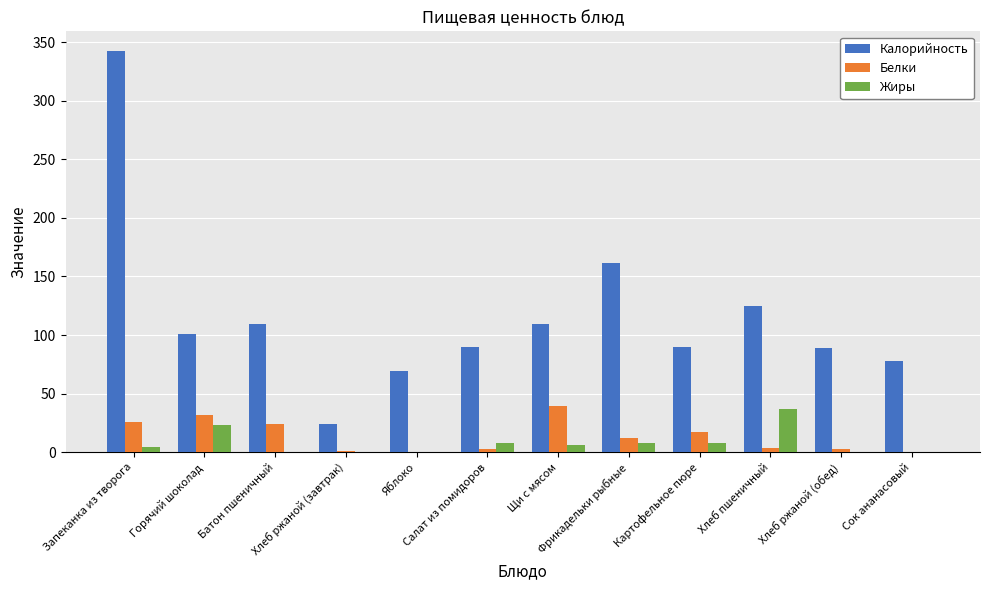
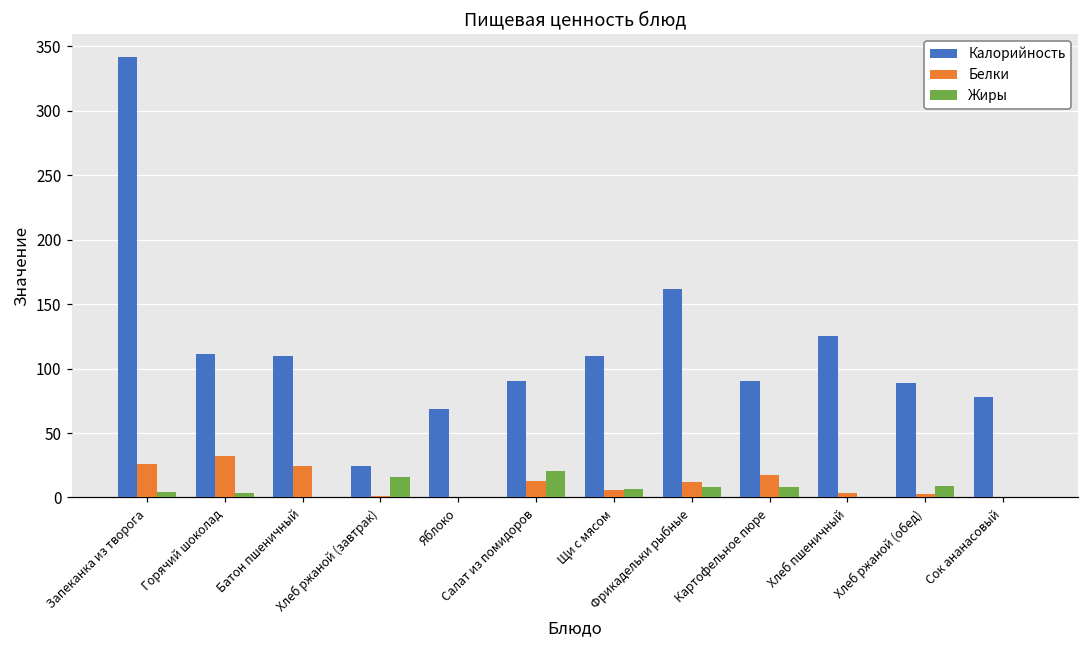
  {
    "Калорийность": {
      "Запеканка из творога": 342,
-     "Горячий шоколад": 101,
+     "Горячий шоколад": 112,
      "Батон пшеничный": 110,
      "Хлеб ржаной (завтрак)": 24,
      "Яблоко": 69,
      "Салат из помидоров": 90,
      "Щи с мясом": 110,
      "Фрикадельки рыбные": 162,
      "Картофельное пюре": 90,
      "Хлеб пшеничный": 125,
      "Хлеб ржаной (обед)": 89,
      "Сок ананасовый": 78
    },
    "Белки": {
      "Запеканка из творога": 26,
      "Горячий шоколад": 32,
      "Батон пшеничный": 24,
-     "Салат из помидоров": 3,
-     "Щи с мясом": 40,
+     "Салат из помидоров": 12,
+     "Щи с мясом": 6,
      "Фрикадельки рыбные": 12,
      "Картофельное пюре": 18,
      "Хлеб пшеничный": 4,
      "Хлеб ржаной (обед)": 3,
      "Сок ананасовый": 0
    },
    "Жиры": {
      "Запеканка из творога": 4,
-     "Горячий шоколад": 23,
-     "Хлеб ржаной (завтрак)": 0,
+     "Горячий шоколад": 3,
+     "Хлеб ржаной (завтрак)": 16,
      "Яблоко": 0,
-     "Салат из помидоров": 8,
+     "Салат из помидоров": 20,
      "Щи с мясом": 6,
      "Фрикадельки рыбные": 8,
      "Картофельное пюре": 8,
-     "Хлеб пшеничный": 37,
-     "Хлеб ржаной (обед)": 1,
+     "Хлеб пшеничный": 0,
+     "Хлеб ржаной (обед)": 9,
      "Сок ананасовый": 0
    }
  }
